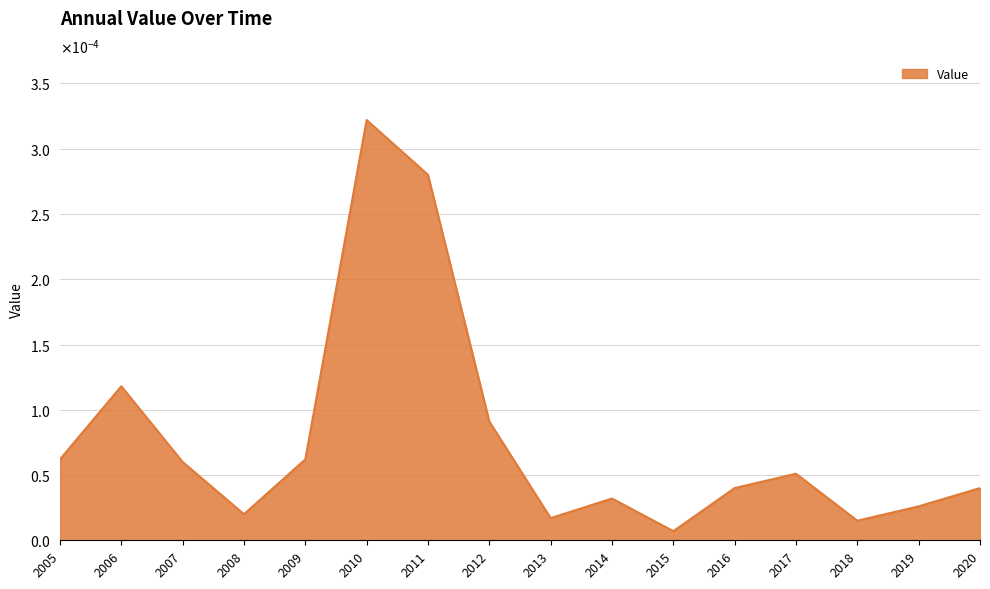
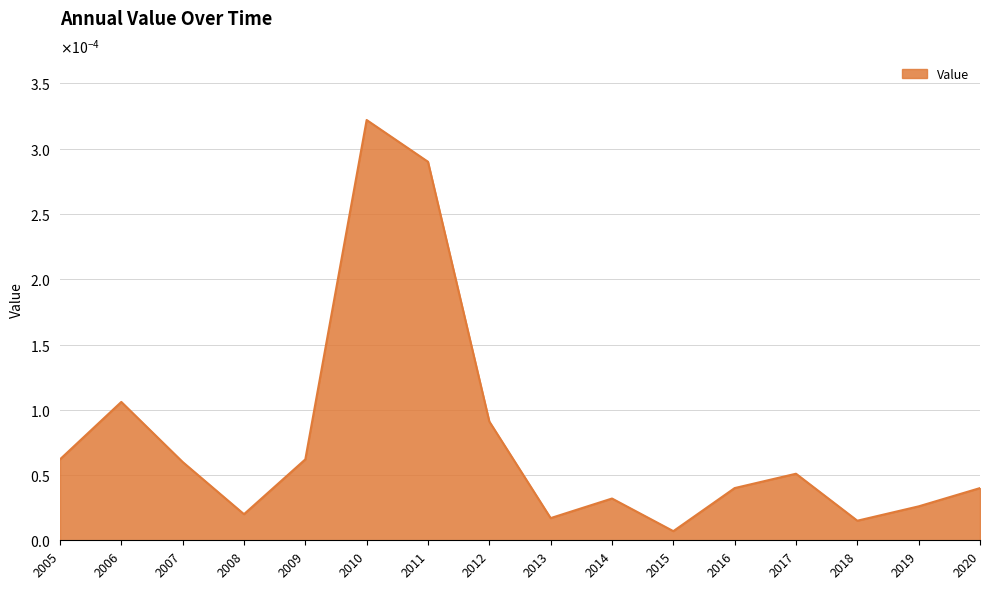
  {
    "2005": 0.000062,
-   "2006": 0.000118,
+   "2006": 0.000106,
    "2007": 0.000060,
    "2008": 0.000020,
    "2009": 0.000062,
    "2010": 0.000322,
-   "2011": 0.00028,
+   "2011": 0.00029,
    "2012": 0.000091,
    "2013": 0.000017,
    "2014": 0.000032,
    "2015": 0.000007,
    "2016": 0.000040,
    "2017": 0.000051,
    "2018": 0.000015,
    "2019": 0.000026,
    "2020": 0.000040
  }
